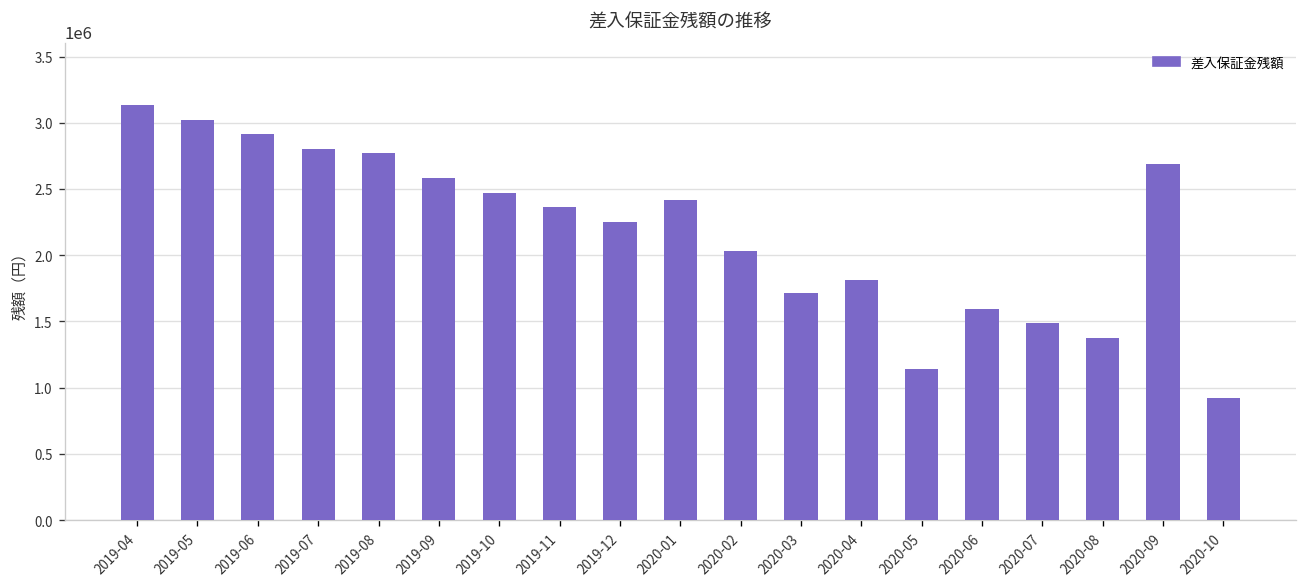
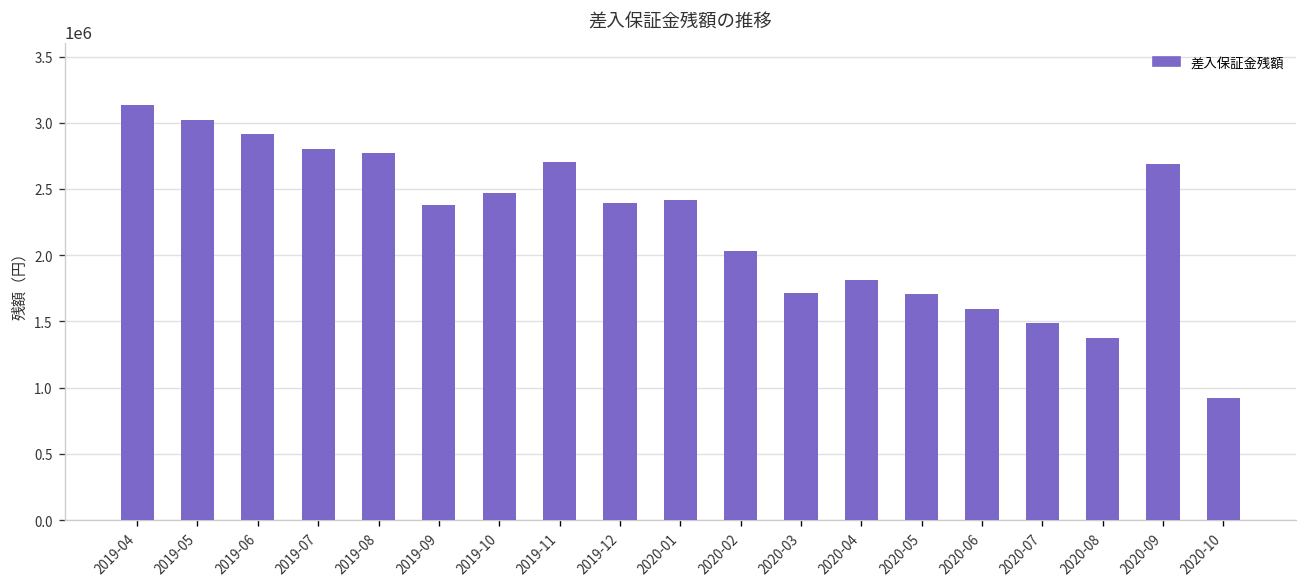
  {
    "2019-04": 3130000,
    "2019-05": 3020000,
    "2019-06": 2910000,
    "2019-07": 2800000,
    "2019-08": 2770000,
-   "2019-09": 2580000,
+   "2019-09": 2380000,
    "2019-10": 2470000,
-   "2019-11": 2360000,
-   "2019-12": 2250000,
+   "2019-11": 2700000,
+   "2019-12": 2400000,
    "2020-01": 2420000,
    "2020-02": 2030000,
    "2020-03": 1720000,
    "2020-04": 1820000,
-   "2020-05": 1140000,
+   "2020-05": 1710000,
    "2020-06": 1600000,
    "2020-07": 1490000,
    "2020-08": 1380000,
    "2020-09": 2690000,
    "2020-10": 920000
  }
